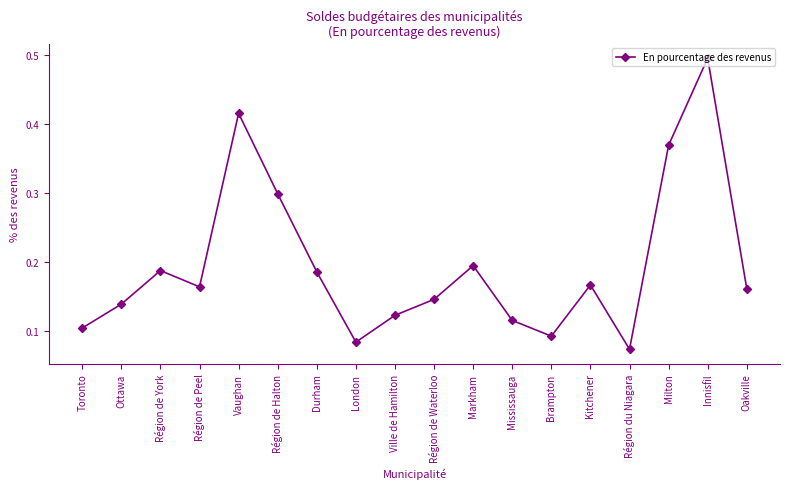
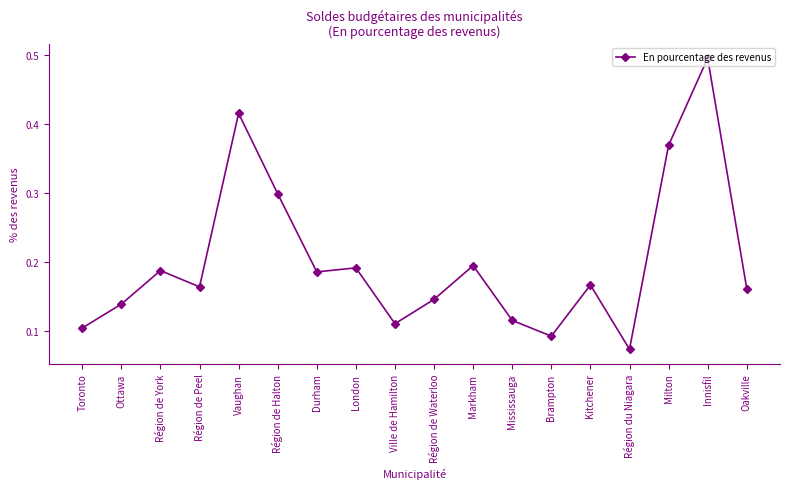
  {
    "Toronto": 0.10,
    "Ottawa": 0.14,
    "Région de York": 0.19,
    "Région de Peel": 0.16,
    "Vaughan": 0.42,
    "Région de Halton": 0.30,
    "Durham": 0.19,
-   "London": 0.08,
-   "Ville de Hamilton": 0.12,
+   "London": 0.19,
+   "Ville de Hamilton": 0.11,
    "Région de Waterloo": 0.15,
    "Markham": 0.19,
    "Mississauga": 0.12,
    "Brampton": 0.09,
    "Kitchener": 0.17,
    "Région du Niagara": 0.07,
    "Milton": 0.37,
    "Oakville": 0.16
  }
